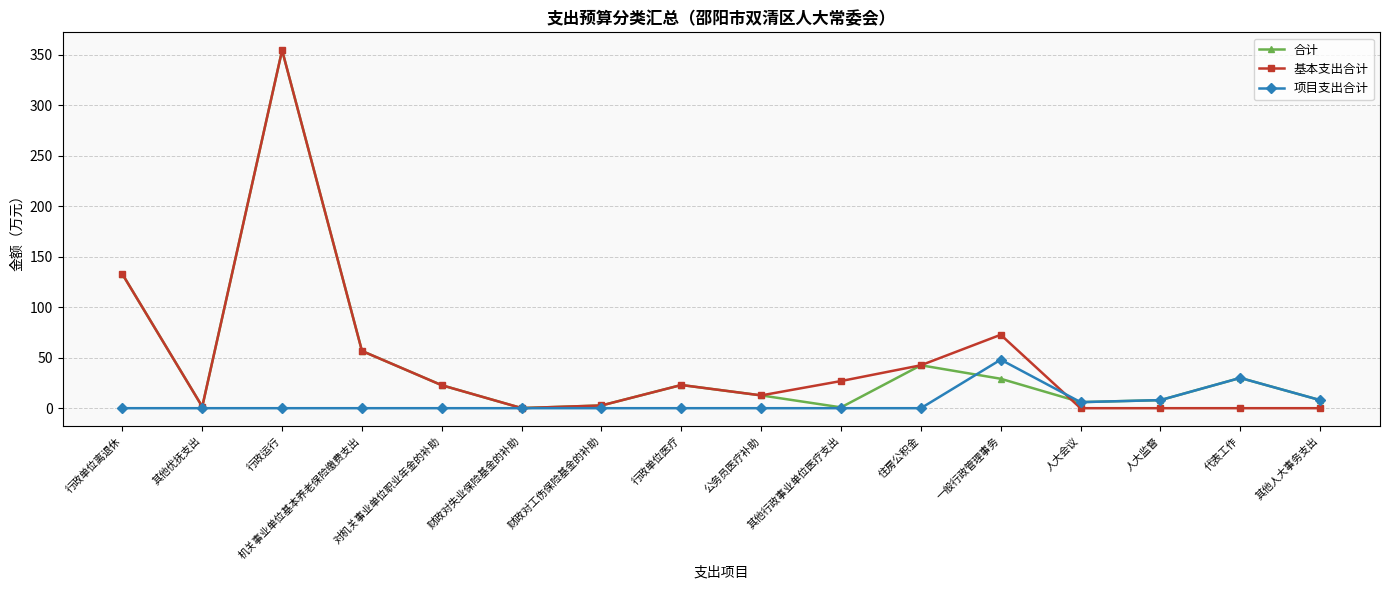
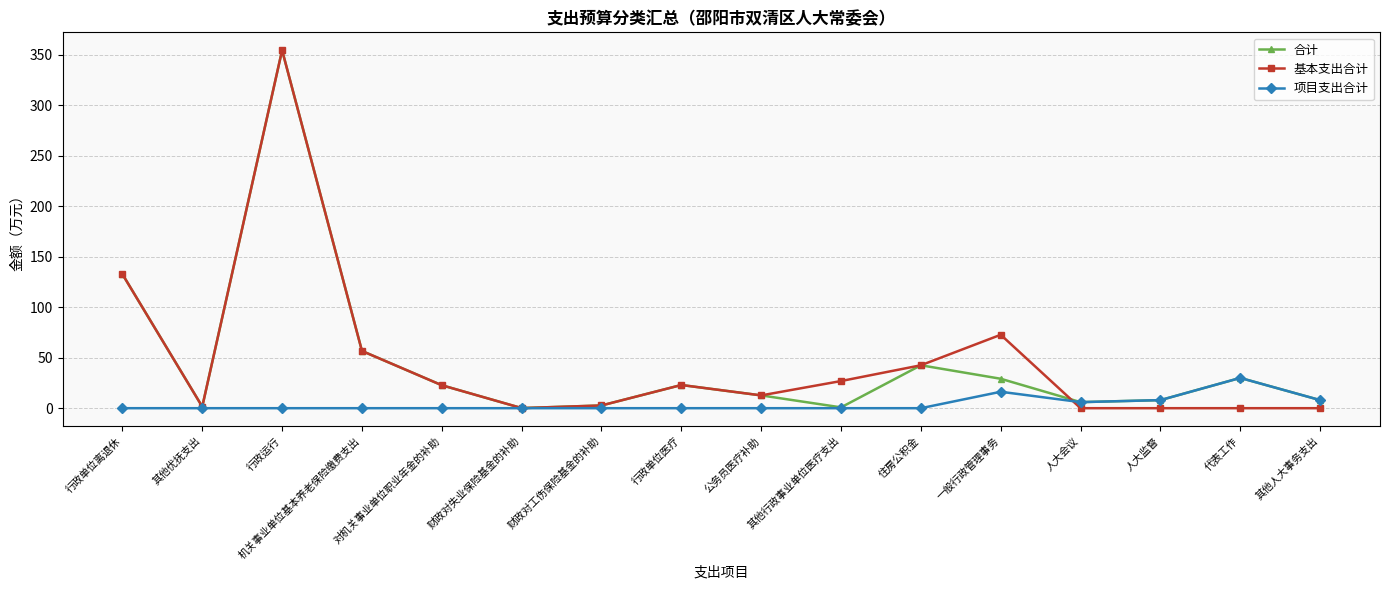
  {
    "合计": {
      "一般行政管理事务": 29
    },
    "基本支出合计": {
      "其他行政事业单位医疗支出": 27,
      "一般行政管理事务": 73,
      "人大会议": 0,
      "人大监督": 0,
      "代表工作": 0,
      "其他人大事务支出": 0
    },
    "项目支出合计": {
      "行政单位离退休": 0,
      "行政运行": 0,
      "机关事业单位基本养老保险缴费支出": 0,
      "对机关事业单位职业年金的补助": 0,
      "财政对工伤保险基金的补助": 0,
      "行政单位医疗": 0,
      "公务员医疗补助": 0,
      "住房公积金": 0,
-     "一般行政管理事务": 48
+     "一般行政管理事务": 16
    }
  }
